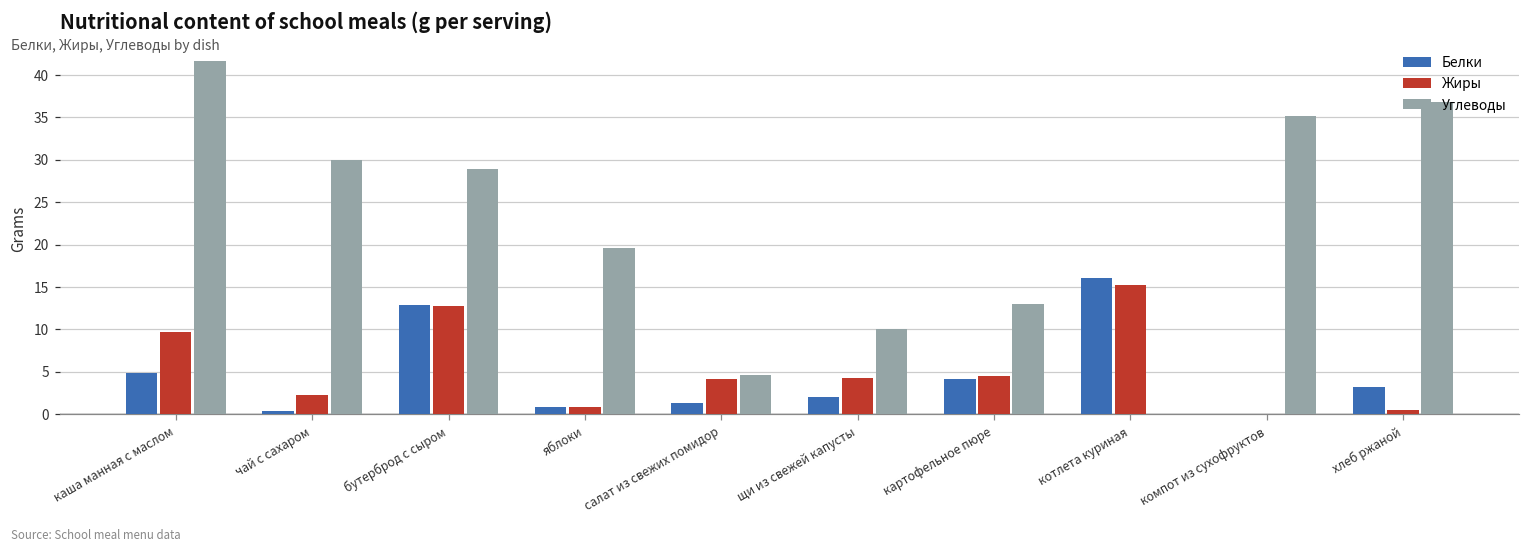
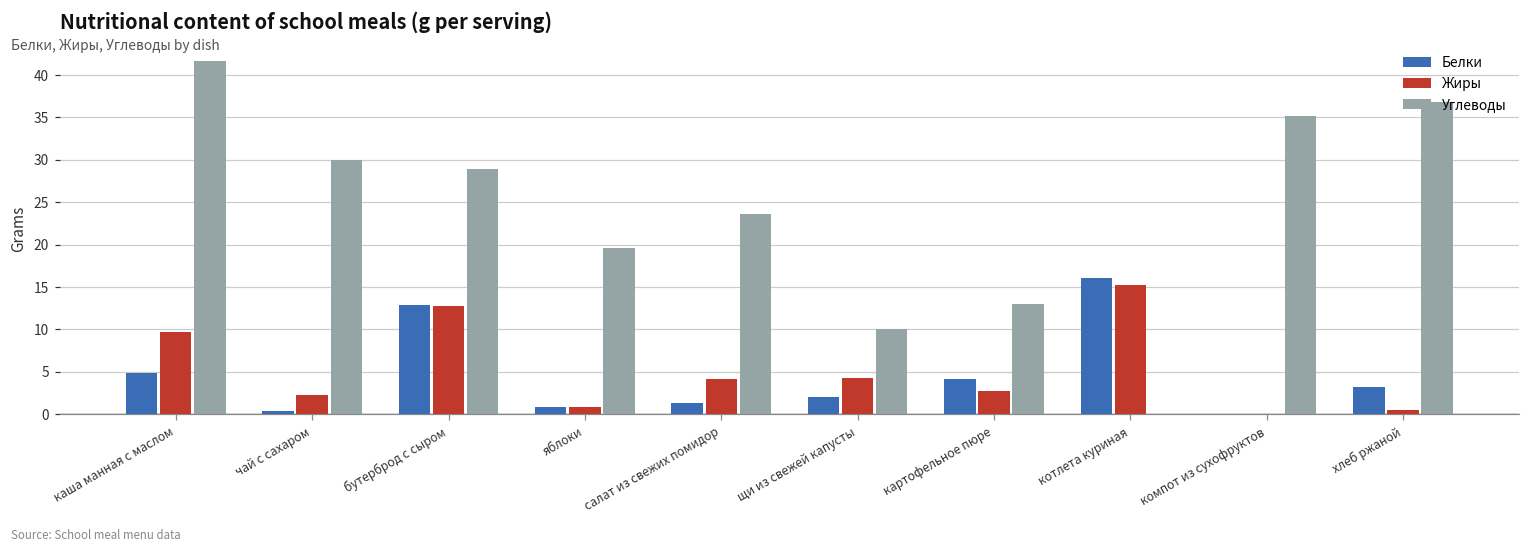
  {
    "Белки": {
      "каша манная с маслом": 5,
      "чай с сахаром": 0,
      "бутерброд с сыром": 13,
      "яблоки": 1,
      "салат из свежих помидор": 1,
      "щи из свежей капусты": 2,
      "картофельное пюре": 4,
      "котлета куриная": 16,
      "компот из сухофруктов": 0,
      "хлеб ржаной": 3
    },
    "Жиры": {
      "каша манная с маслом": 10,
      "чай с сахаром": 2,
      "бутерброд с сыром": 13,
      "яблоки": 1,
      "салат из свежих помидор": 4,
      "щи из свежей капусты": 4,
-     "картофельное пюре": 5,
+     "картофельное пюре": 3,
      "котлета куриная": 15,
      "хлеб ржаной": 1
    },
    "Углеводы": {
      "каша манная с маслом": 42,
      "чай с сахаром": 30,
      "бутерброд с сыром": 29,
      "яблоки": 20,
-     "салат из свежих помидор": 5,
+     "салат из свежих помидор": 24,
      "щи из свежей капусты": 10,
      "картофельное пюре": 13,
      "котлета куриная": 0,
      "компот из сухофруктов": 35,
      "хлеб ржаной": 37
    }
  }
